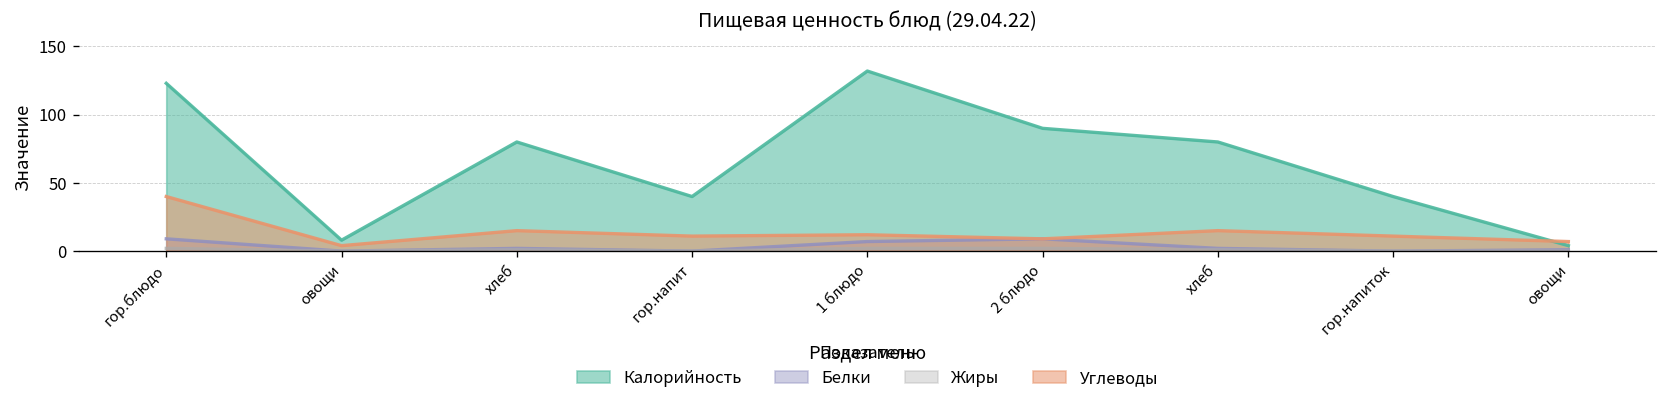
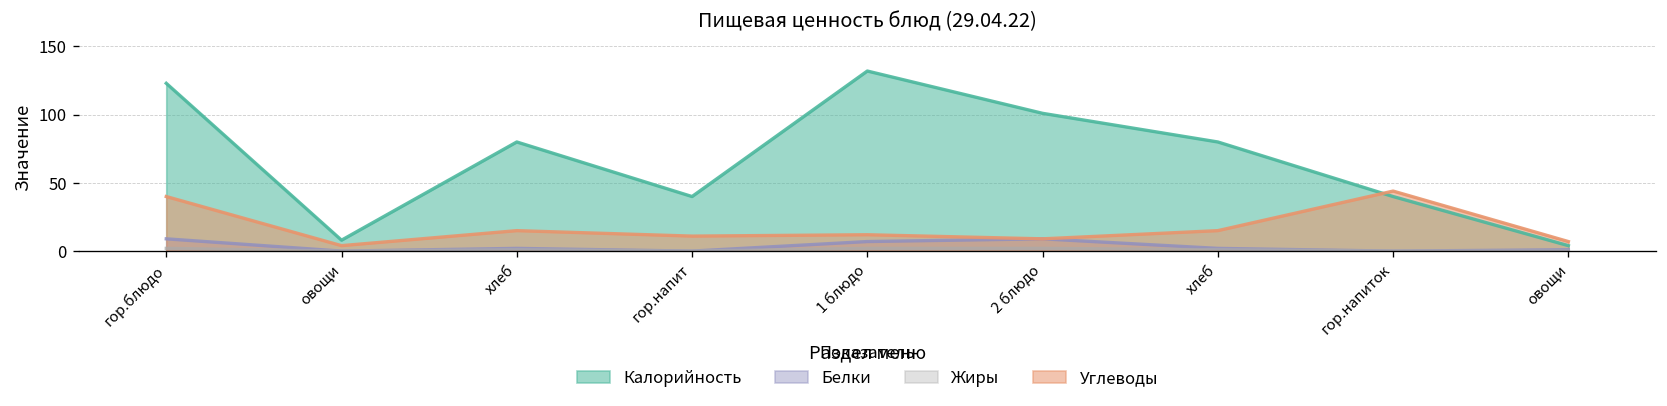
  {
    "Калорийность": {
      "гор.блюдо": 123,
      "гор.напит": 40,
      "1 блюдо": 132,
-     "2 блюдо": 90,
+     "2 блюдо": 101,
      "гор.напиток": 40
    },
    "Углеводы": {
      "гор.блюдо": 40,
      "гор.напит": 11,
      "1 блюдо": 12,
-     "гор.напиток": 11
+     "гор.напиток": 44
    }
  }
